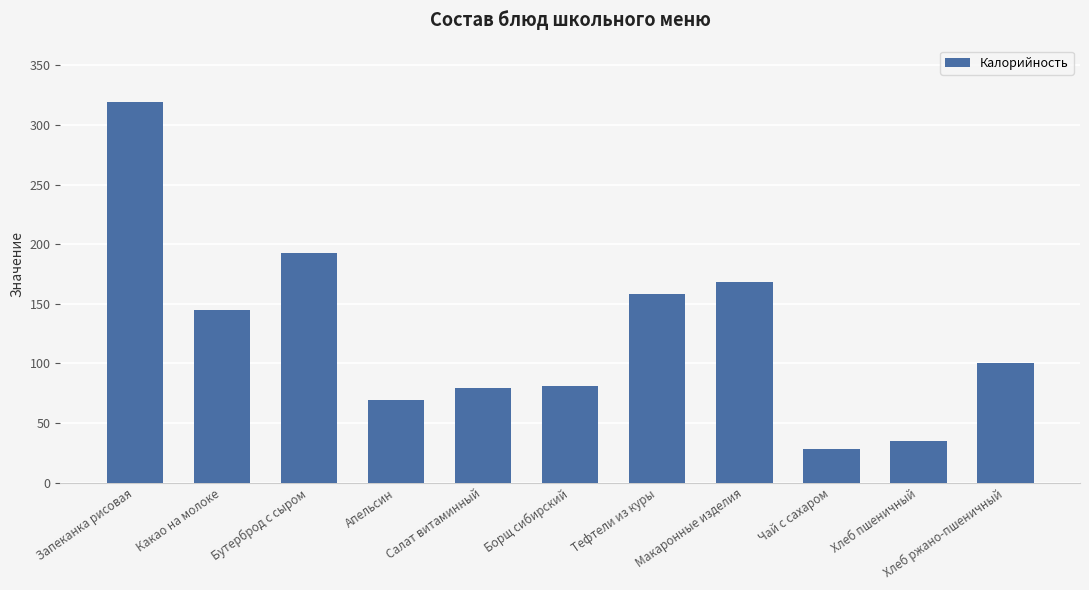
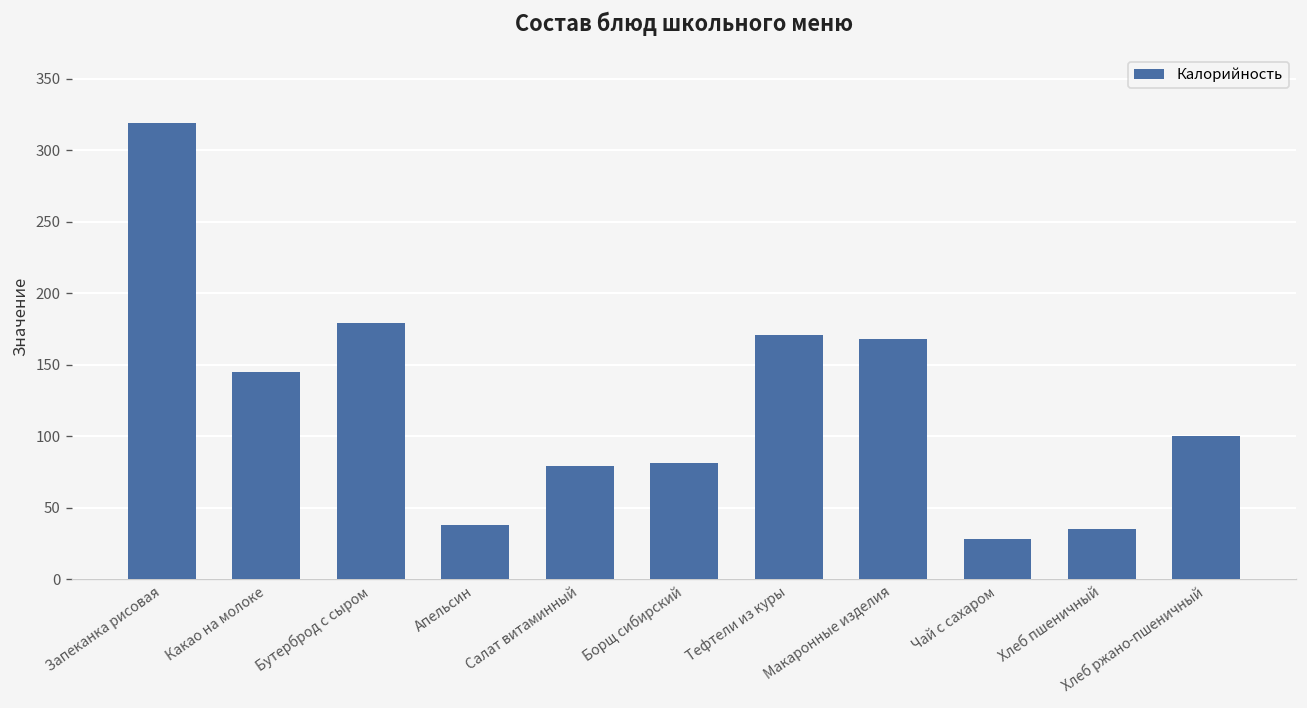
  {
    "Запеканка рисовая": 319,
    "Какао на молоке": 145,
-   "Бутерброд с сыром": 193,
-   "Апельсин": 69,
+   "Бутерброд с сыром": 179,
+   "Апельсин": 38,
    "Салат витаминный": 79,
    "Борщ сибирский": 81,
-   "Тефтели из куры": 158,
+   "Тефтели из куры": 171,
    "Макаронные изделия": 168,
    "Чай с сахаром": 28,
    "Хлеб пшеничный": 35,
    "Хлеб ржано-пшеничный": 100
  }
